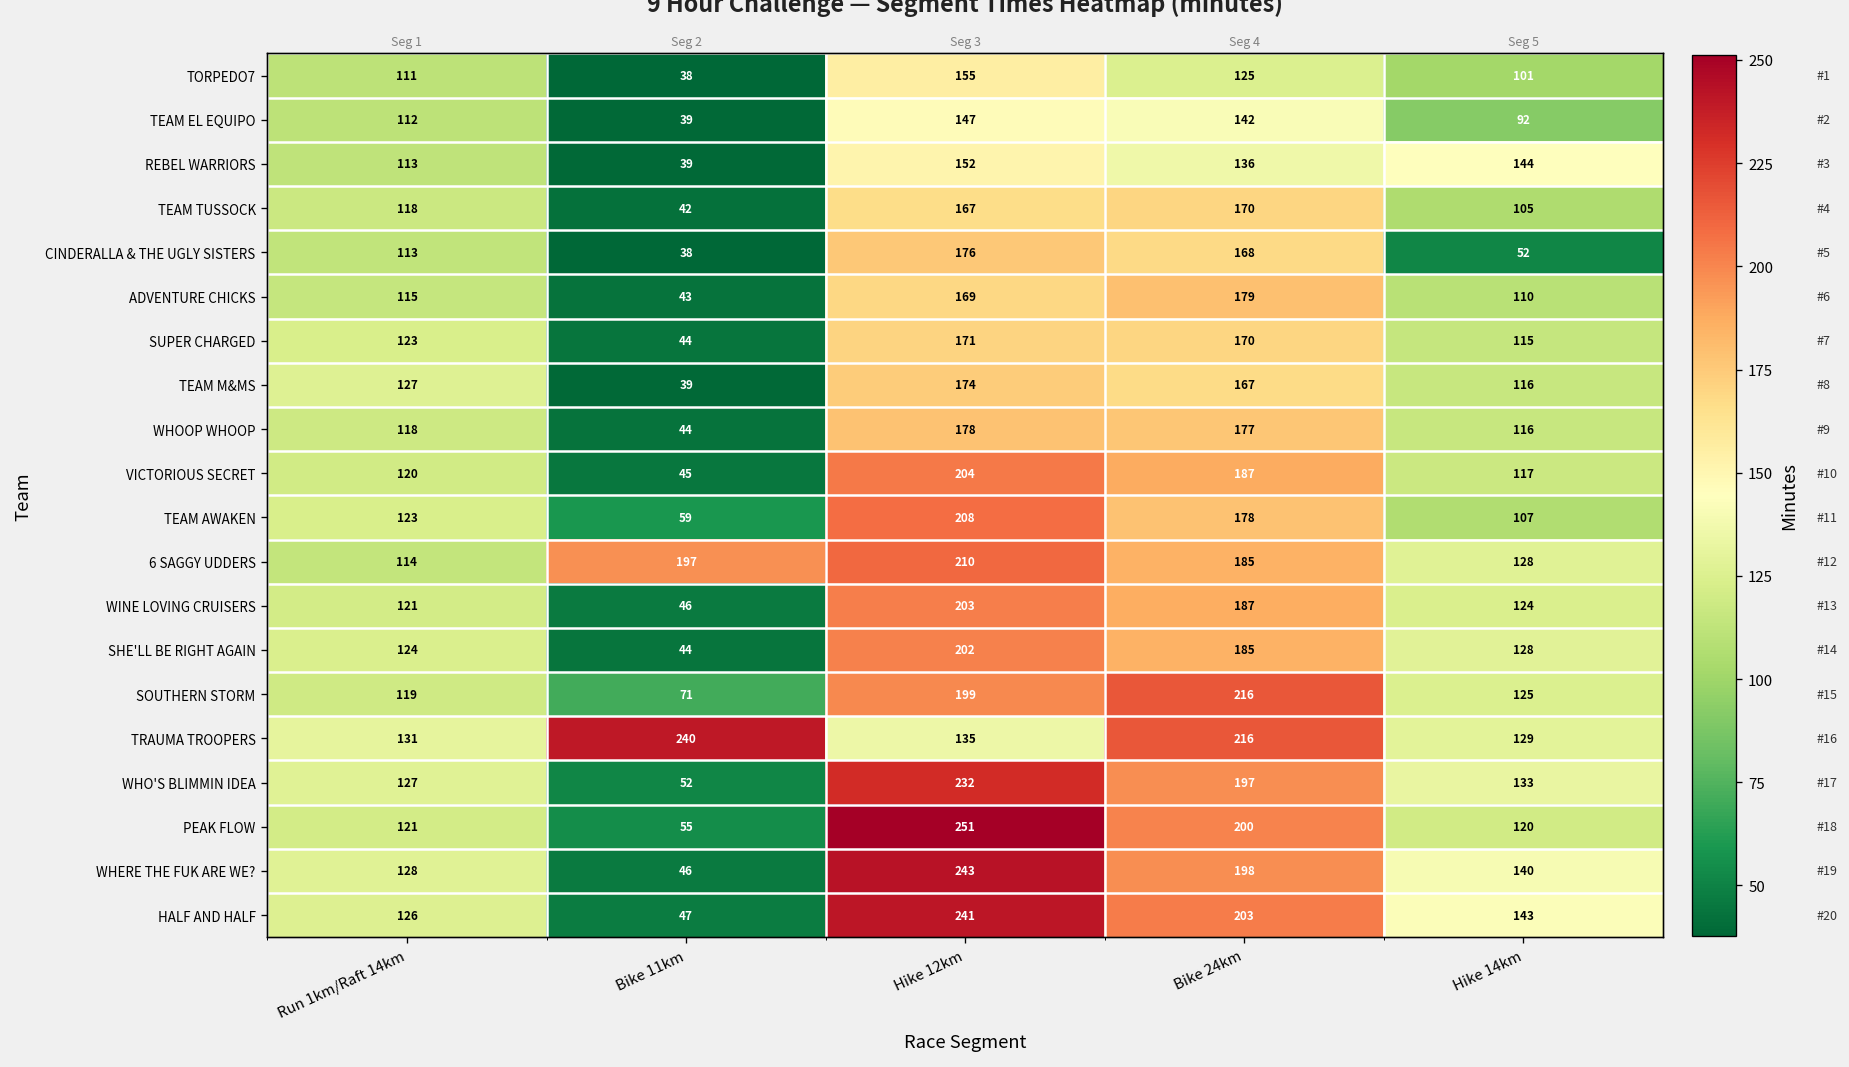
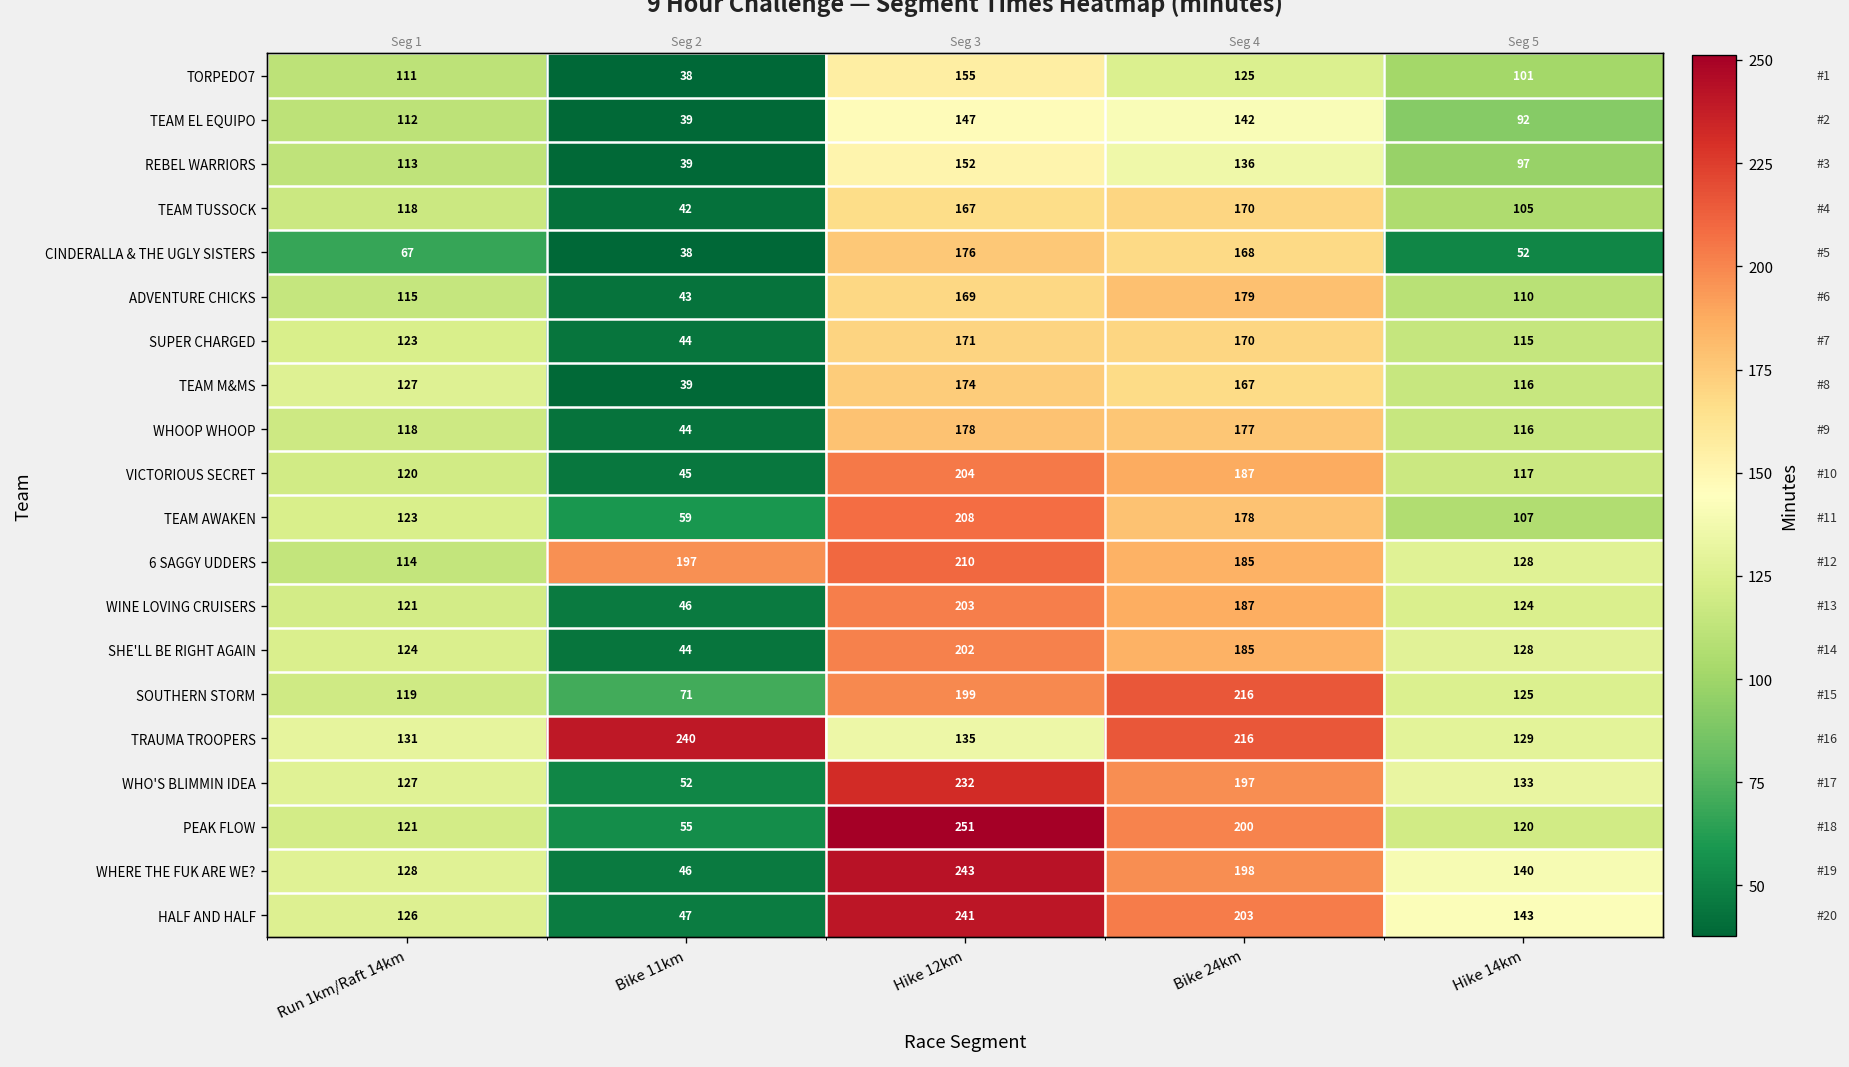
  {
    "TORPEDO7": {
      "Run 1km/Raft 14km": 111,
      "Bike 11km": 38,
      "Hike 12km": 155,
      "Bike 24km": 125,
      "Hike 14km": 101
    },
    "TEAM EL EQUIPO": {
      "Run 1km/Raft 14km": 112,
      "Bike 11km": 39,
      "Hike 12km": 147,
      "Bike 24km": 142,
      "Hike 14km": 92
    },
    "REBEL WARRIORS": {
      "Run 1km/Raft 14km": 113,
      "Bike 11km": 39,
      "Hike 12km": 152,
      "Bike 24km": 136,
-     "Hike 14km": 144
+     "Hike 14km": 97
    },
    "TEAM TUSSOCK": {
      "Run 1km/Raft 14km": 118,
      "Bike 11km": 42,
      "Hike 12km": 167,
      "Bike 24km": 170,
      "Hike 14km": 105
    },
    "CINDERALLA & THE UGLY SISTERS": {
-     "Run 1km/Raft 14km": 113,
+     "Run 1km/Raft 14km": 67,
      "Bike 11km": 38,
      "Hike 12km": 176,
      "Bike 24km": 168,
      "Hike 14km": 52
    },
    "ADVENTURE CHICKS": {
      "Run 1km/Raft 14km": 115,
      "Bike 11km": 43,
      "Hike 12km": 169,
      "Bike 24km": 179,
      "Hike 14km": 110
    },
    "SUPER CHARGED": {
      "Run 1km/Raft 14km": 123,
      "Bike 11km": 44,
      "Hike 12km": 171,
      "Bike 24km": 170,
      "Hike 14km": 115
    },
    "TEAM M&MS": {
      "Run 1km/Raft 14km": 127,
      "Bike 11km": 39,
      "Hike 12km": 174,
      "Bike 24km": 167,
      "Hike 14km": 116
    },
    "WHOOP WHOOP": {
      "Run 1km/Raft 14km": 118,
      "Bike 11km": 44,
      "Hike 12km": 178,
      "Bike 24km": 177,
      "Hike 14km": 116
    },
    "VICTORIOUS SECRET": {
      "Run 1km/Raft 14km": 120,
      "Bike 11km": 45,
      "Hike 12km": 204,
      "Bike 24km": 187,
      "Hike 14km": 117
    },
    "TEAM AWAKEN": {
      "Run 1km/Raft 14km": 123,
      "Bike 11km": 59,
      "Hike 12km": 208,
      "Bike 24km": 178,
      "Hike 14km": 107
    },
    "6 SAGGY UDDERS": {
      "Run 1km/Raft 14km": 114,
      "Bike 11km": 197,
      "Hike 12km": 210,
      "Bike 24km": 185,
      "Hike 14km": 128
    },
    "WINE LOVING CRUISERS": {
      "Run 1km/Raft 14km": 121,
      "Bike 11km": 46,
      "Hike 12km": 203,
      "Bike 24km": 187,
      "Hike 14km": 124
    },
    "SHE'LL BE RIGHT AGAIN": {
      "Run 1km/Raft 14km": 124,
      "Bike 11km": 44,
      "Hike 12km": 202,
      "Bike 24km": 185,
      "Hike 14km": 128
    },
    "SOUTHERN STORM": {
      "Run 1km/Raft 14km": 119,
      "Bike 11km": 71,
      "Hike 12km": 199,
      "Bike 24km": 216,
      "Hike 14km": 125
    },
    "TRAUMA TROOPERS": {
      "Run 1km/Raft 14km": 131,
      "Bike 11km": 240,
      "Hike 12km": 135,
      "Bike 24km": 216,
      "Hike 14km": 129
    },
    "WHO'S BLIMMIN IDEA": {
      "Run 1km/Raft 14km": 127,
      "Bike 11km": 52,
      "Hike 12km": 232,
      "Bike 24km": 197,
      "Hike 14km": 133
    },
    "PEAK FLOW": {
      "Run 1km/Raft 14km": 121,
      "Bike 11km": 55,
      "Hike 12km": 251,
      "Bike 24km": 200,
      "Hike 14km": 120
    },
    "WHERE THE FUK ARE WE?": {
      "Run 1km/Raft 14km": 128,
      "Bike 11km": 46,
      "Hike 12km": 243,
      "Bike 24km": 198,
      "Hike 14km": 140
    },
    "HALF AND HALF": {
      "Run 1km/Raft 14km": 126,
      "Bike 11km": 47,
      "Hike 12km": 241,
      "Bike 24km": 203,
      "Hike 14km": 143
    }
  }
